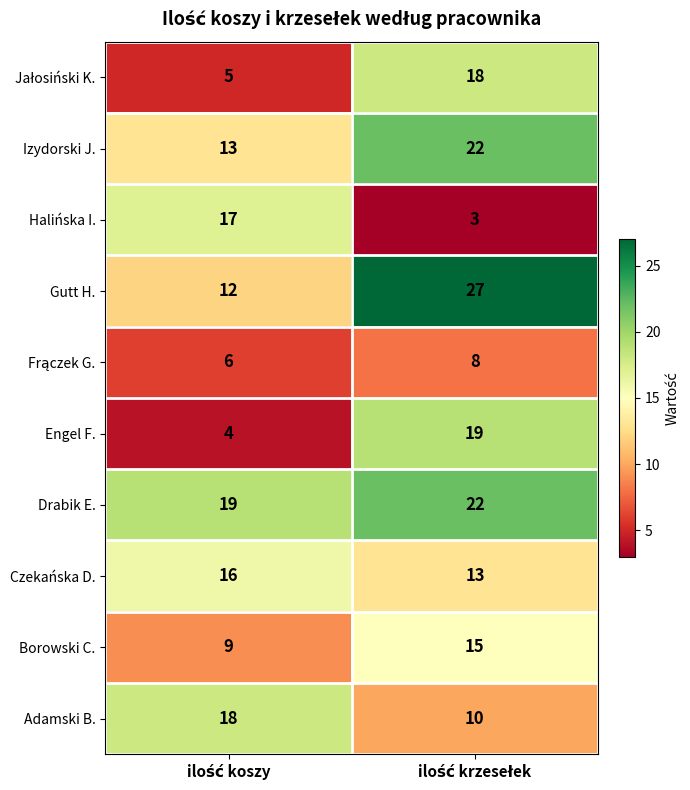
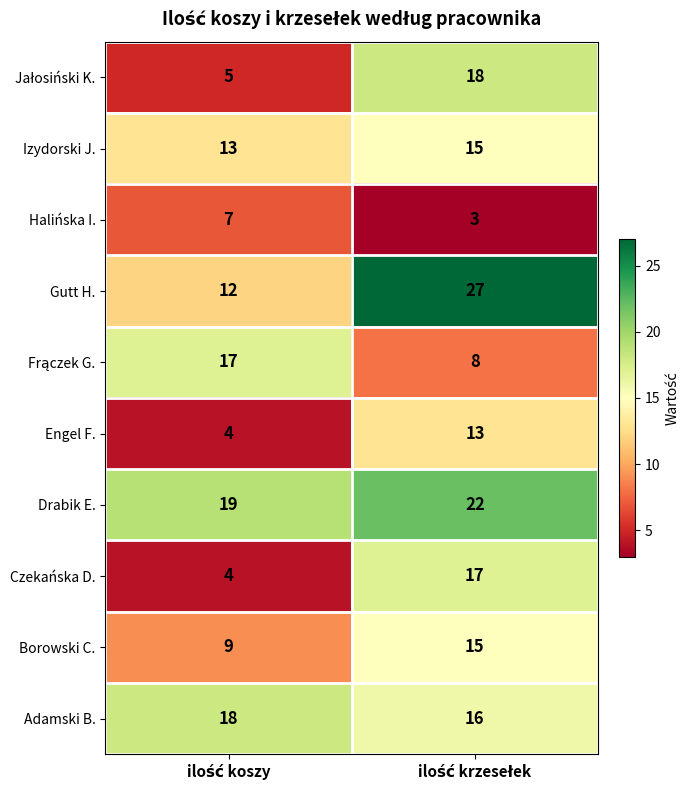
  {
    "Jałosiński K.": {
      "ilość koszy": 5,
      "ilość krzesełek": 18
    },
    "Izydorski J.": {
      "ilość koszy": 13,
-     "ilość krzesełek": 22
+     "ilość krzesełek": 15
    },
    "Halińska I.": {
-     "ilość koszy": 17,
+     "ilość koszy": 7,
      "ilość krzesełek": 3
    },
    "Gutt H.": {
      "ilość koszy": 12,
      "ilość krzesełek": 27
    },
    "Frączek G.": {
-     "ilość koszy": 6,
+     "ilość koszy": 17,
      "ilość krzesełek": 8
    },
    "Engel F.": {
      "ilość koszy": 4,
-     "ilość krzesełek": 19
+     "ilość krzesełek": 13
    },
    "Drabik E.": {
      "ilość koszy": 19,
      "ilość krzesełek": 22
    },
    "Czekańska D.": {
-     "ilość koszy": 16,
-     "ilość krzesełek": 13
+     "ilość koszy": 4,
+     "ilość krzesełek": 17
    },
    "Borowski C.": {
      "ilość koszy": 9,
      "ilość krzesełek": 15
    },
    "Adamski B.": {
      "ilość koszy": 18,
-     "ilość krzesełek": 10
+     "ilość krzesełek": 16
    }
  }
